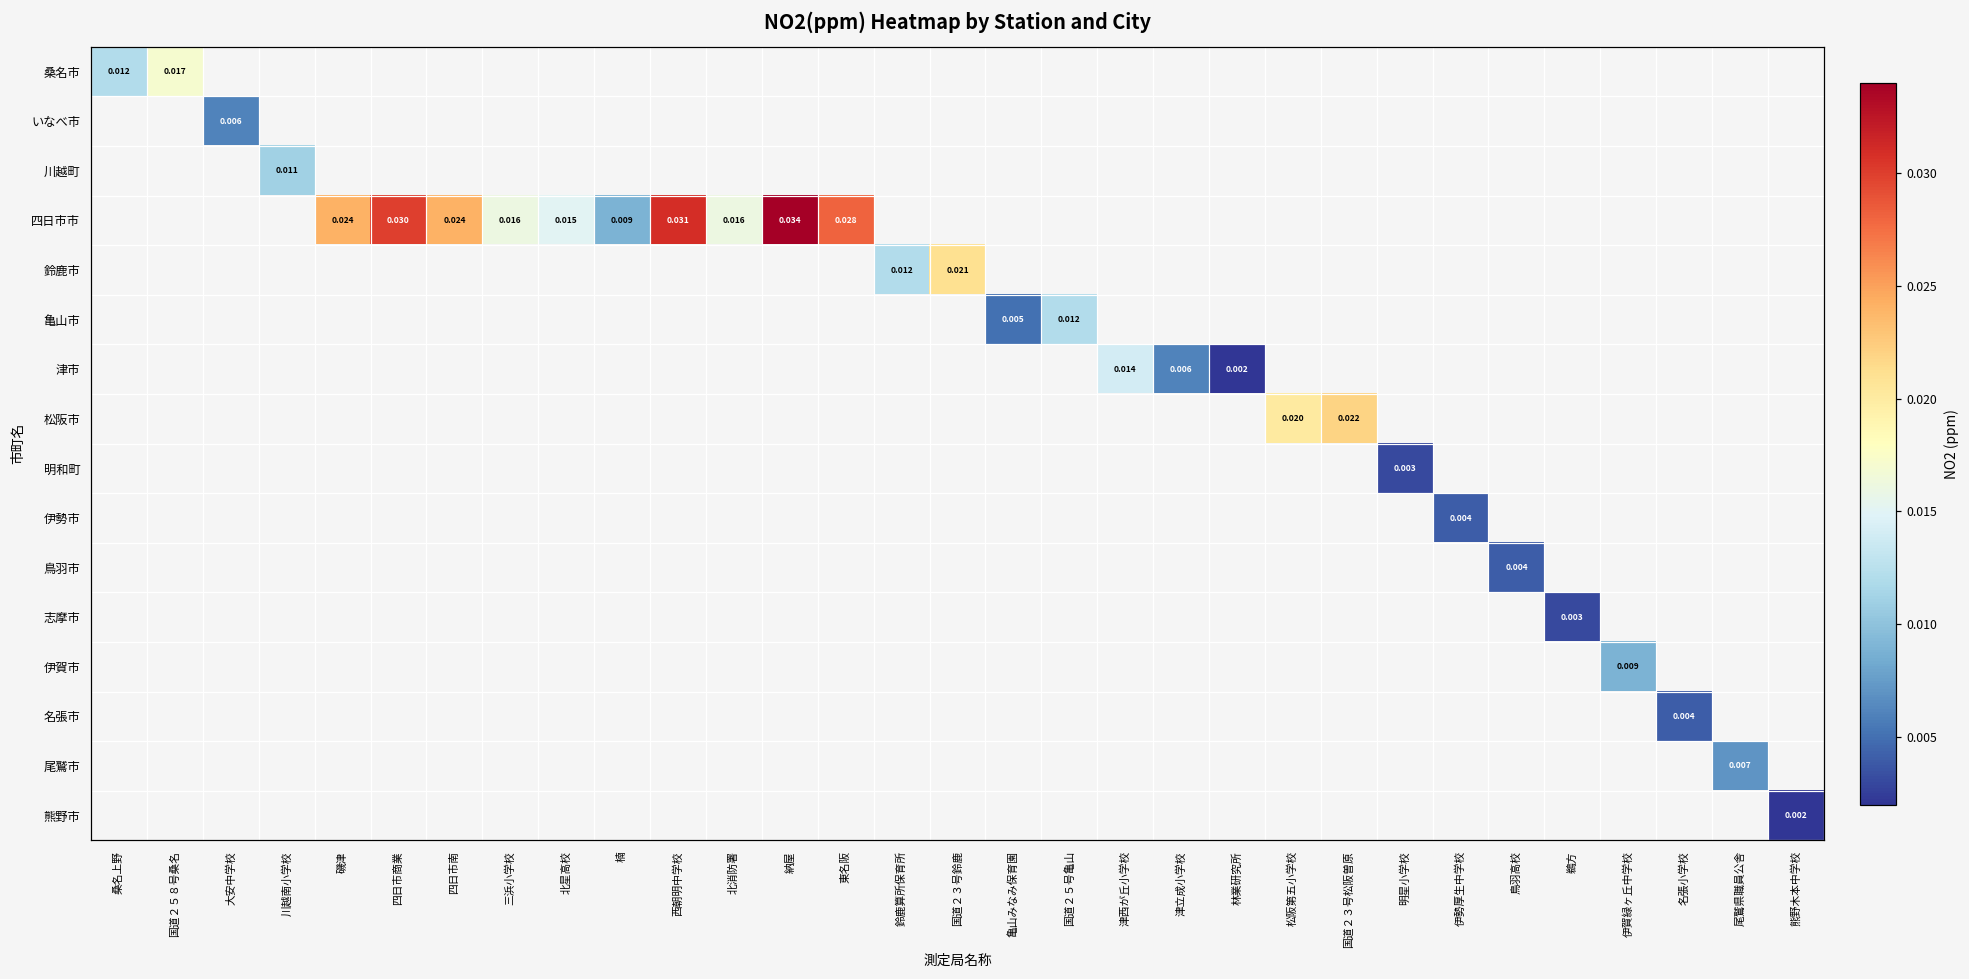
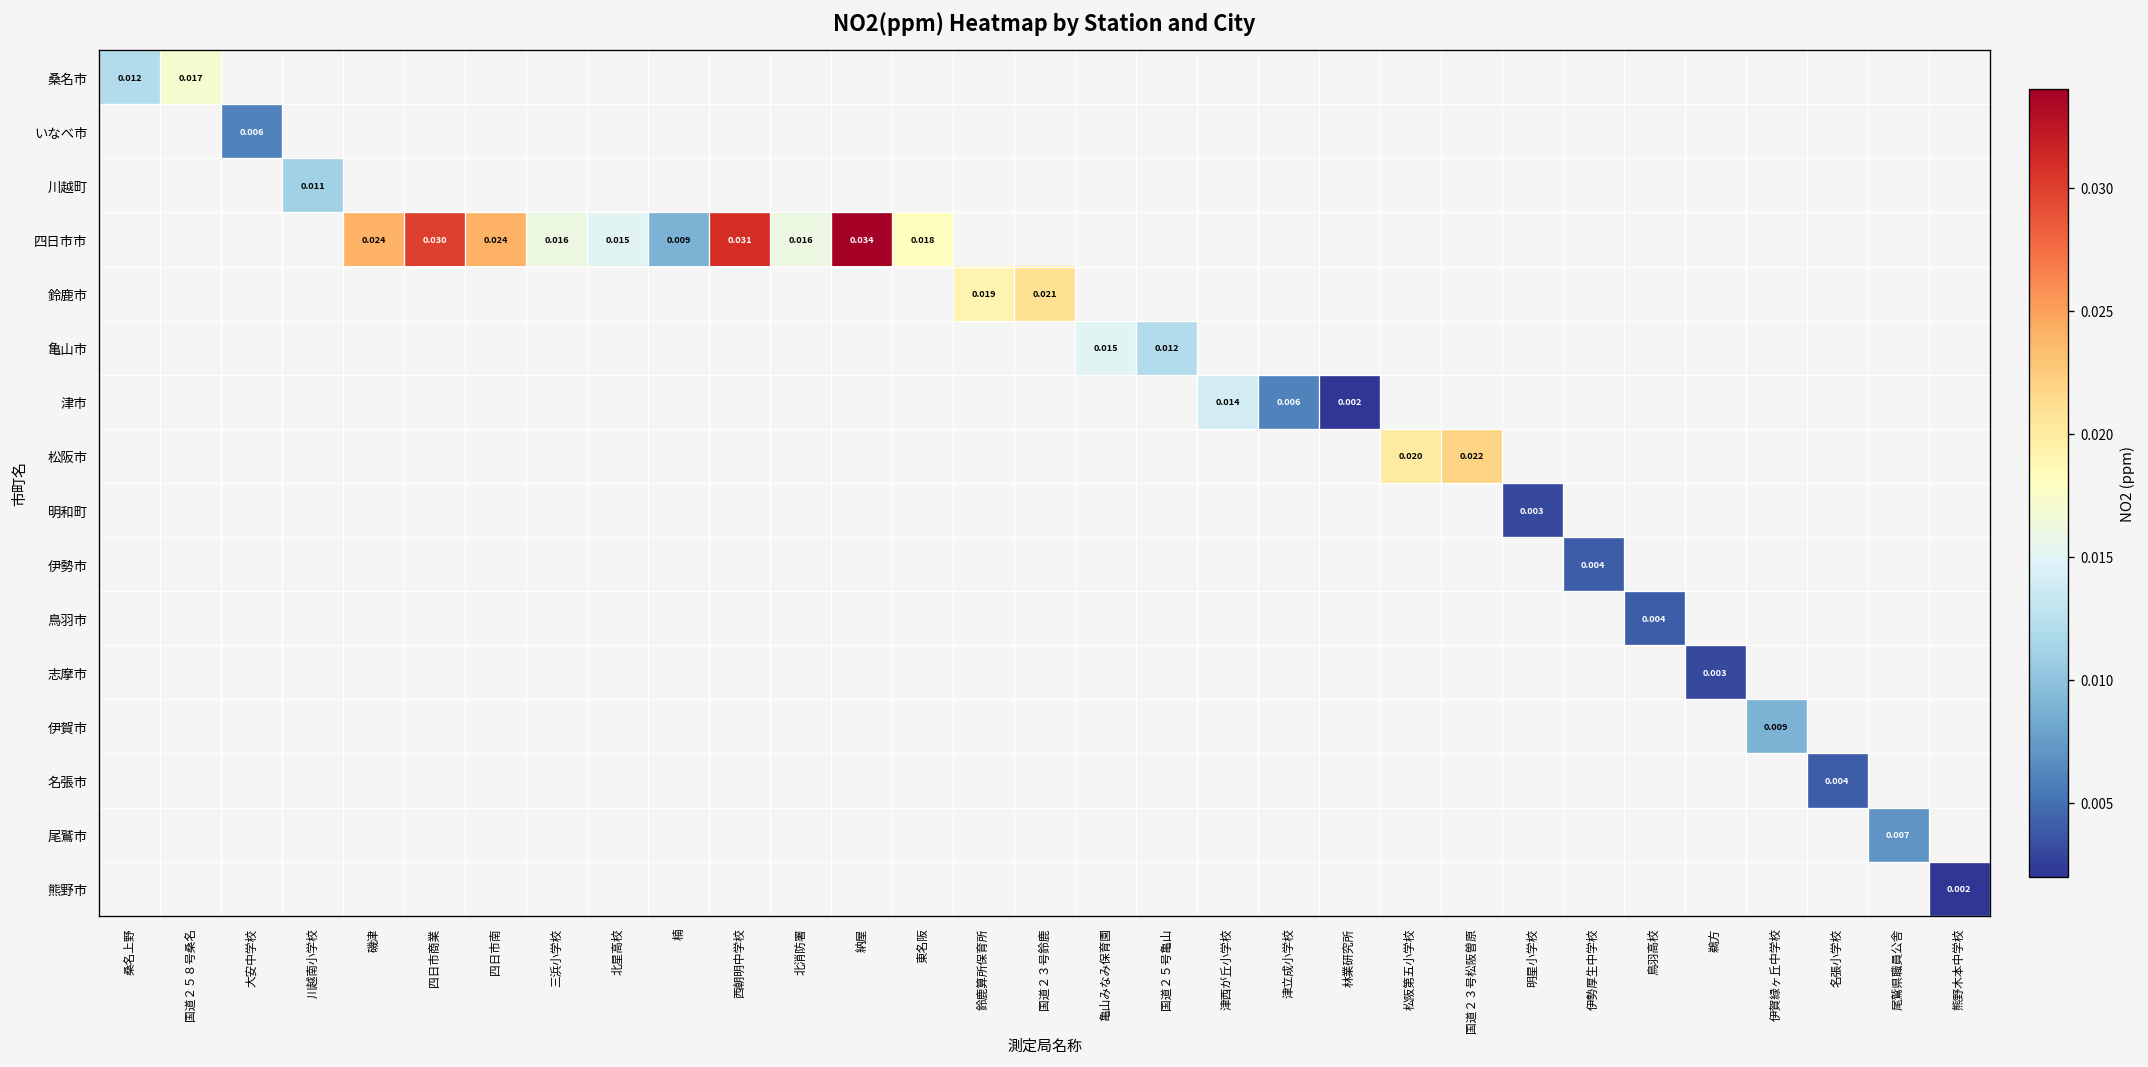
  {
    "桑名市": {
      "桑名上野": 0.012,
      "国道２５８号桑名": 0.017
    },
    "いなべ市": {
      "大安中学校": 0.006
    },
    "川越町": {
      "川越南小学校": 0.011
    },
    "四日市市": {
      "磯津": 0.024,
      "四日市商業": 0.030,
      "四日市南": 0.024,
      "三浜小学校": 0.016,
      "北星高校": 0.015,
      "楠": 0.009,
      "西朝明中学校": 0.031,
      "北消防署": 0.016,
      "納屋": 0.034,
-     "東名阪": 0.028
+     "東名阪": 0.018
    },
    "鈴鹿市": {
-     "鈴鹿算所保育所": 0.012,
+     "鈴鹿算所保育所": 0.019,
      "国道２３号鈴鹿": 0.021
    },
    "亀山市": {
-     "亀山みなみ保育園": 0.005,
+     "亀山みなみ保育園": 0.015,
      "国道２５号亀山": 0.012
    },
    "津市": {
      "津西が丘小学校": 0.014,
      "津立成小学校": 0.006,
      "林業研究所": 0.002
    },
    "松阪市": {
      "松阪第五小学校": 0.020,
      "国道２３号松阪曽原": 0.022
    },
    "明和町": {
      "明星小学校": 0.003
    },
    "伊勢市": {
      "伊勢厚生中学校": 0.004
    },
    "鳥羽市": {
      "鳥羽高校": 0.004
    },
    "志摩市": {
      "鵜方": 0.003
    },
    "伊賀市": {
      "伊賀緑ヶ丘中学校": 0.009
    },
    "名張市": {
      "名張小学校": 0.004
    },
    "尾鷲市": {
      "尾鷲県職員公舎": 0.007
    },
    "熊野市": {
      "熊野木本中学校": 0.002
    }
  }
